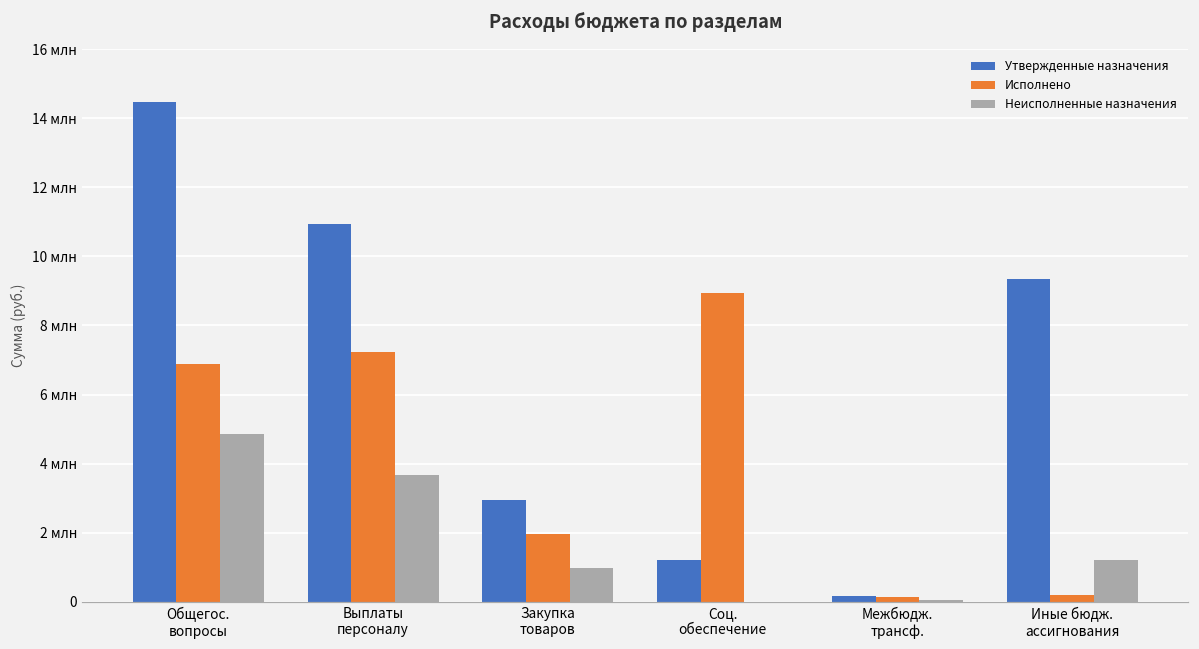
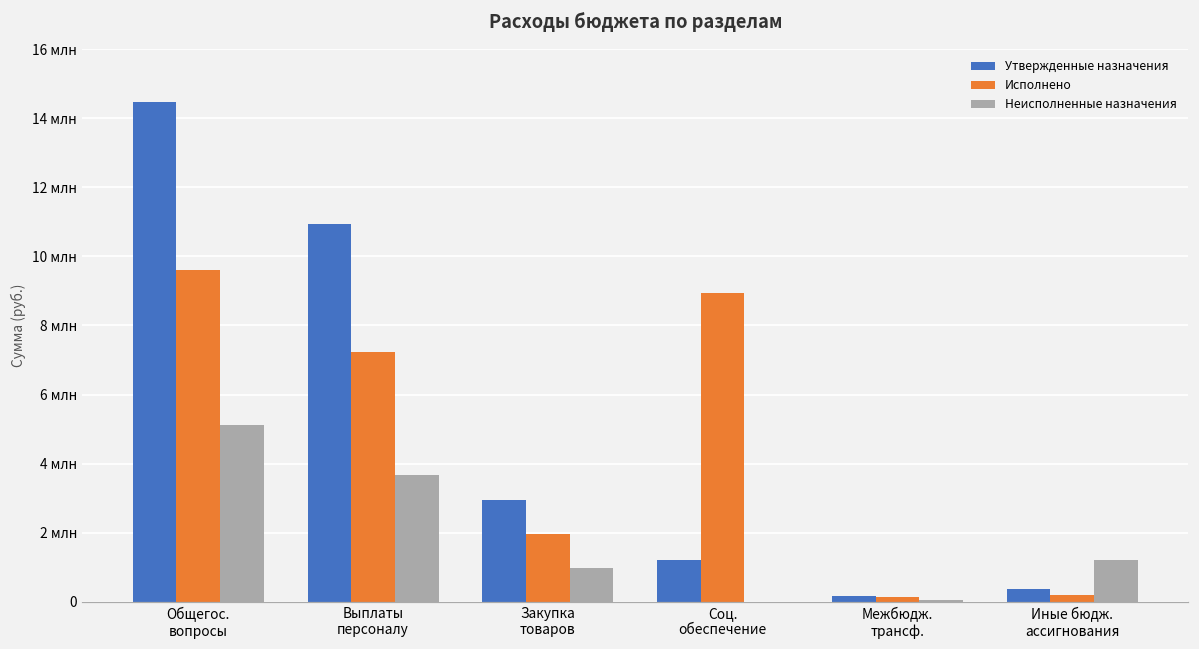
  {
    "Утвержденные назначения": {
      "Общегос. вопросы": "14.5 млн",
      "Выплаты персоналу": "10.9 млн",
      "Закупка товаров": "3.0 млн",
      "Соц. обеспечение": "1.2 млн",
      "Межбюдж. транcф.": "0.2 млн",
-     "Иные бюдж. ассигнования": "9.3 млн"
+     "Иные бюдж. ассигнования": "0.4 млн"
    },
    "Исполнено": {
-     "Общегос. вопросы": "6.9 млн",
+     "Общегос. вопросы": "9.6 млн",
      "Выплаты персоналу": "7.2 млн",
      "Закупка товаров": "2.0 млн",
      "Соц. обеспечение": "8.9 млн",
      "Межбюдж. транcф.": "0.1 млн",
      "Иные бюдж. ассигнования": "0.2 млн"
    },
    "Неисполненные назначения": {
-     "Общегос. вопросы": "4.9 млн",
+     "Общегос. вопросы": "5.1 млн",
      "Выплаты персоналу": "3.7 млн",
      "Закупка товаров": "1.0 млн",
      "Иные бюдж. ассигнования": "1.2 млн"
    }
  }
